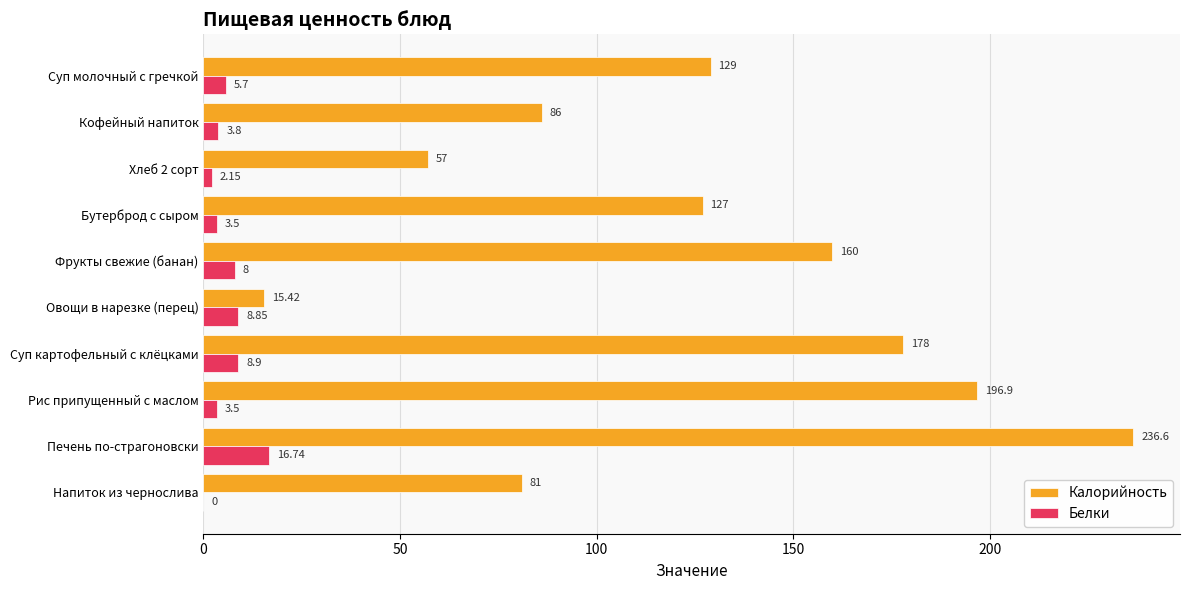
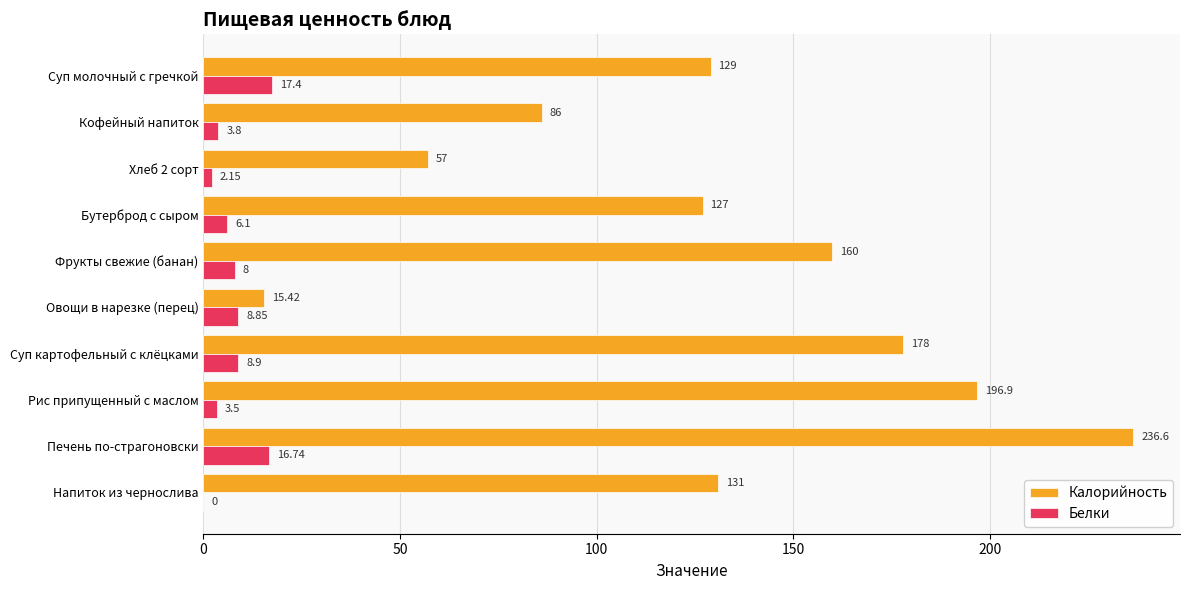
  {
    "Калорийность": {
      "Суп молочный с гречкой": 129,
      "Кофейный напиток": 86,
      "Хлеб 2 сорт": 57,
      "Бутерброд с сыром": 127,
      "Фрукты свежие (банан)": 160,
      "Овощи в нарезке (перец)": 15.42,
      "Суп картофельный с клёцками": 178,
      "Рис припущенный с маслом": 196.9,
      "Печень по-страгоновски": 236.6,
-     "Напиток из чернослива": 81
+     "Напиток из чернослива": 131
    },
    "Белки": {
-     "Суп молочный с гречкой": 5.7,
+     "Суп молочный с гречкой": 17.4,
      "Кофейный напиток": 3.8,
      "Хлеб 2 сорт": 2.15,
-     "Бутерброд с сыром": 3.5,
+     "Бутерброд с сыром": 6.1,
      "Фрукты свежие (банан)": 8,
      "Овощи в нарезке (перец)": 8.85,
      "Суп картофельный с клёцками": 8.9,
      "Рис припущенный с маслом": 3.5,
      "Печень по-страгоновски": 16.74,
      "Напиток из чернослива": 0
    }
  }
